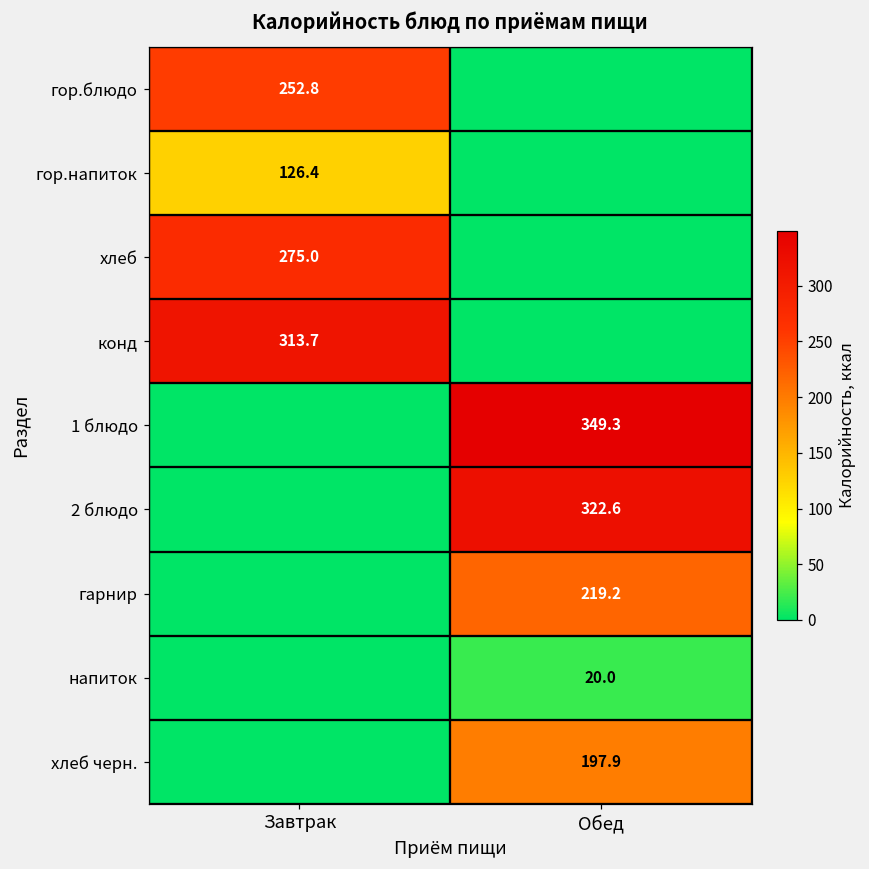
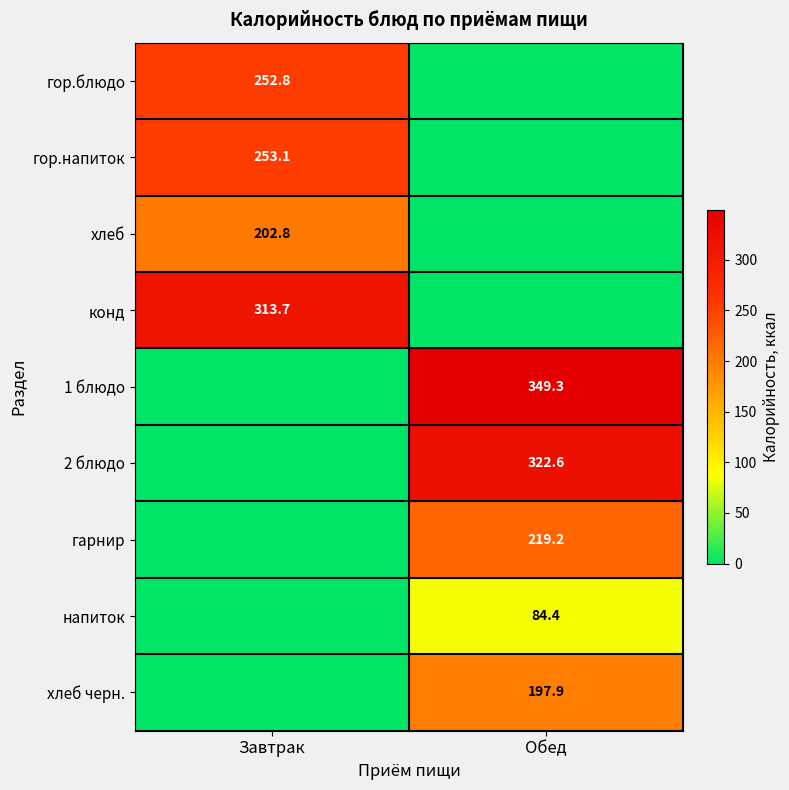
  {
    "гор.блюдо": {
      "Завтрак": 252.8
    },
    "гор.напиток": {
-     "Завтрак": 126.4
+     "Завтрак": 253.1
    },
    "хлеб": {
-     "Завтрак": 275.0
+     "Завтрак": 202.8
    },
    "конд": {
      "Завтрак": 313.7
    },
    "1 блюдо": {
      "Обед": 349.3
    },
    "2 блюдо": {
      "Обед": 322.6
    },
    "гарнир": {
      "Обед": 219.2
    },
    "напиток": {
-     "Обед": 20.0
+     "Обед": 84.4
    },
    "хлеб черн.": {
      "Обед": 197.9
    }
  }
